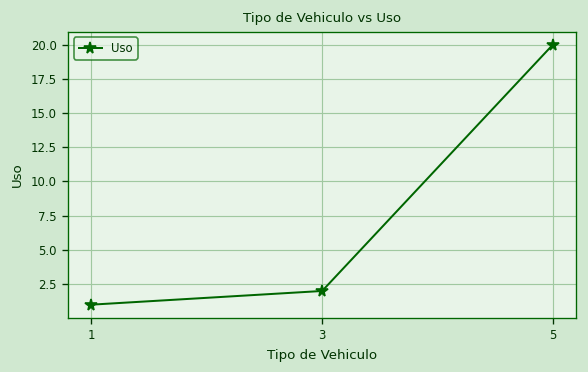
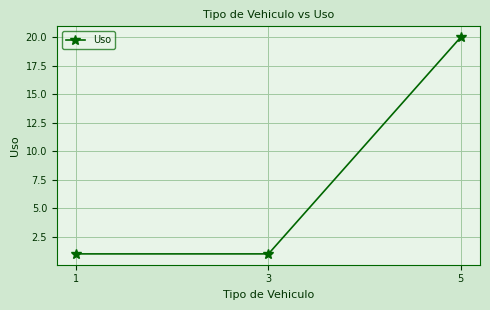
  {
    "1": 1,
-   "3": 2,
+   "3": 1,
    "5": 20
  }
